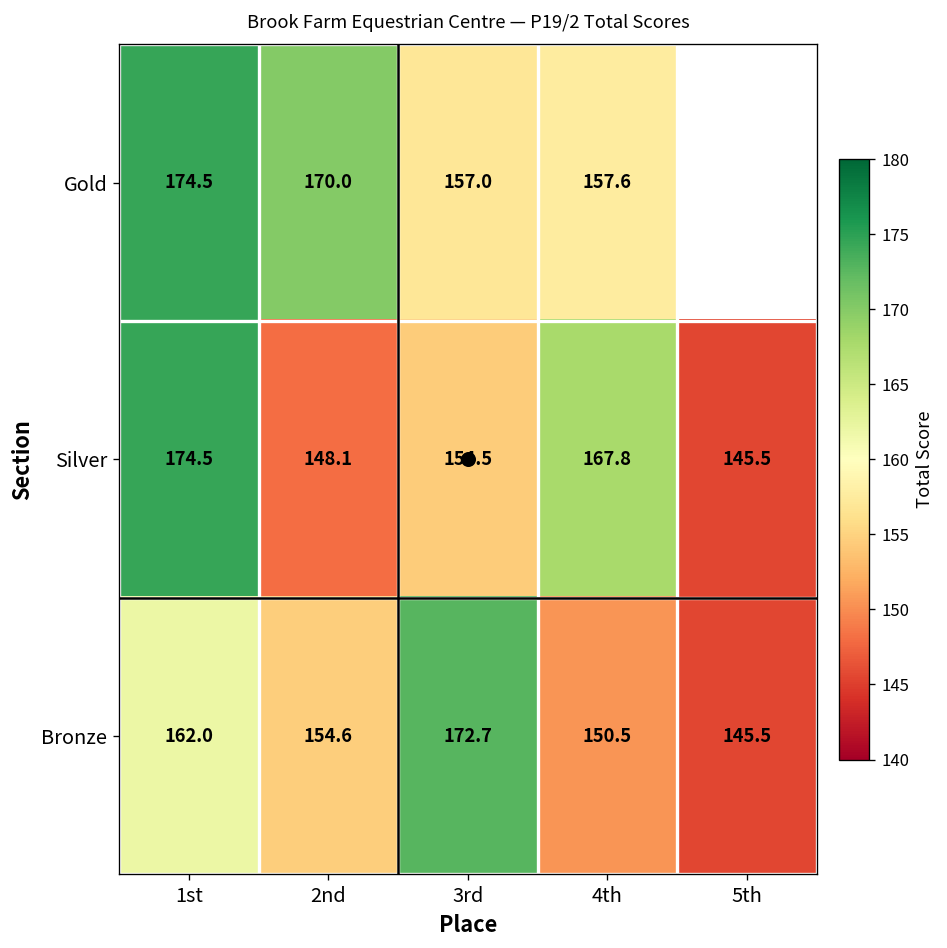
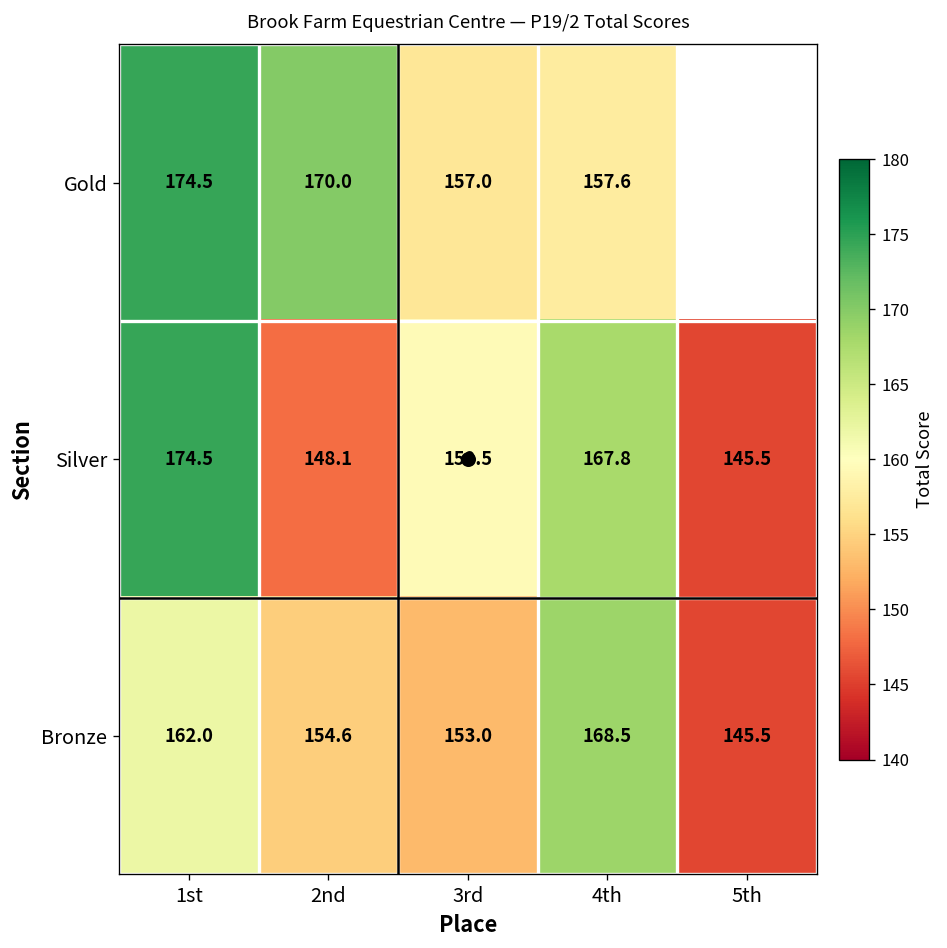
  {
    "Gold": {
      "1st": 174.5,
      "2nd": 170.0,
      "3rd": 157.0,
      "4th": 157.6
    },
    "Silver": {
      "1st": 174.5,
      "2nd": 148.1,
-     "3rd": 154.5,
+     "3rd": 159.5,
      "4th": 167.8,
      "5th": 145.5
    },
    "Bronze": {
      "1st": 162.0,
      "2nd": 154.6,
-     "3rd": 172.7,
-     "4th": 150.5,
+     "3rd": 153.0,
+     "4th": 168.5,
      "5th": 145.5
    }
  }
